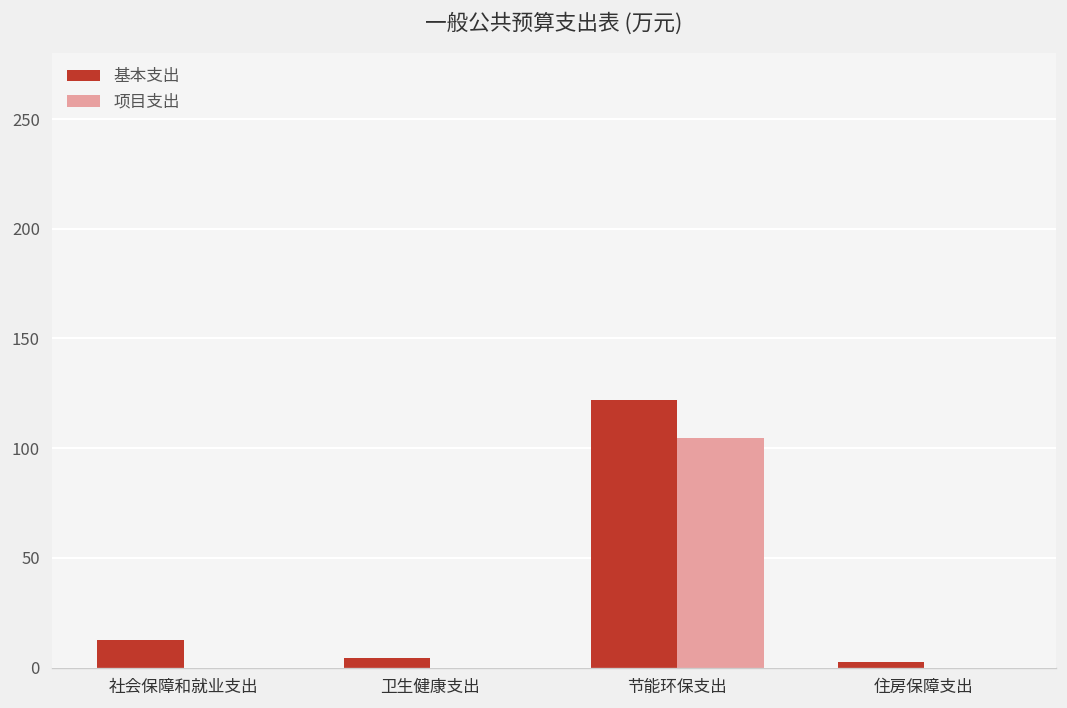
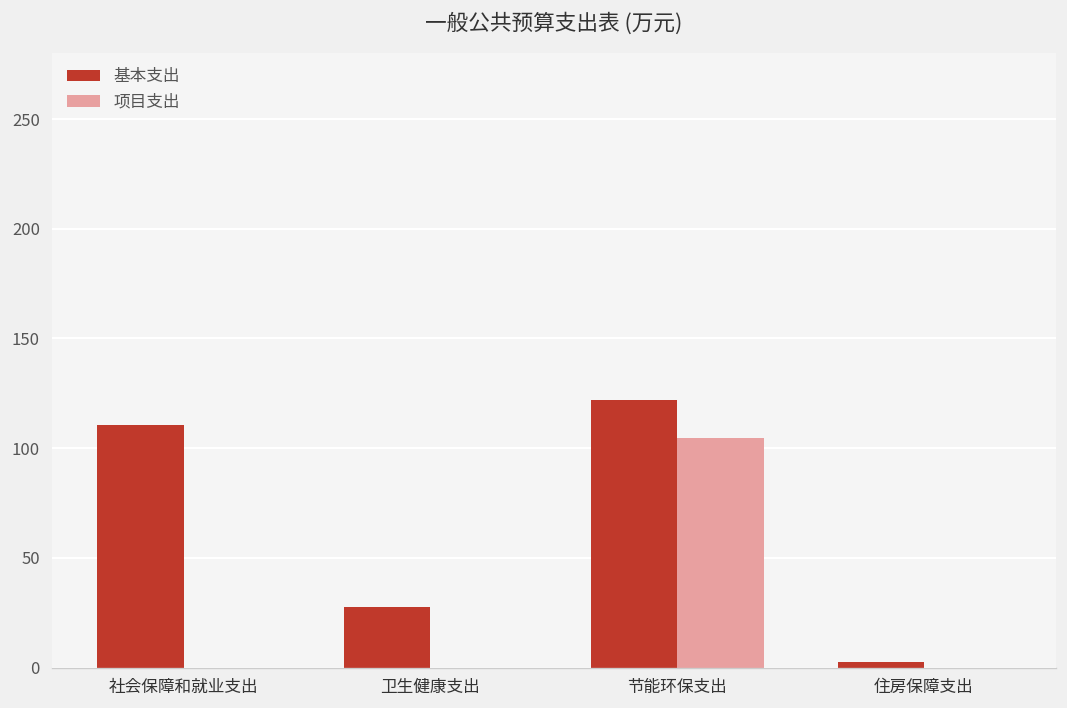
  {
    "基本支出": {
-     "社会保障和就业支出": 13,
-     "卫生健康支出": 4,
+     "社会保障和就业支出": 110,
+     "卫生健康支出": 28,
      "节能环保支出": 122,
      "住房保障支出": 2
    },
    "项目支出": {
      "社会保障和就业支出": 0,
      "卫生健康支出": 0,
      "节能环保支出": 105,
      "住房保障支出": 0
    }
  }
